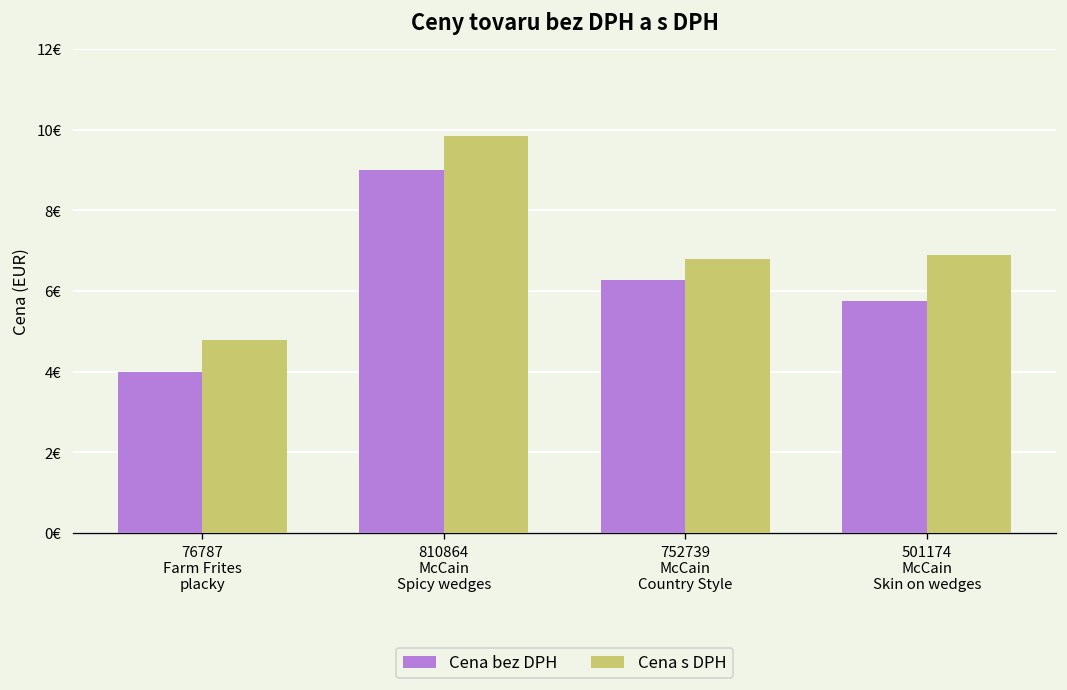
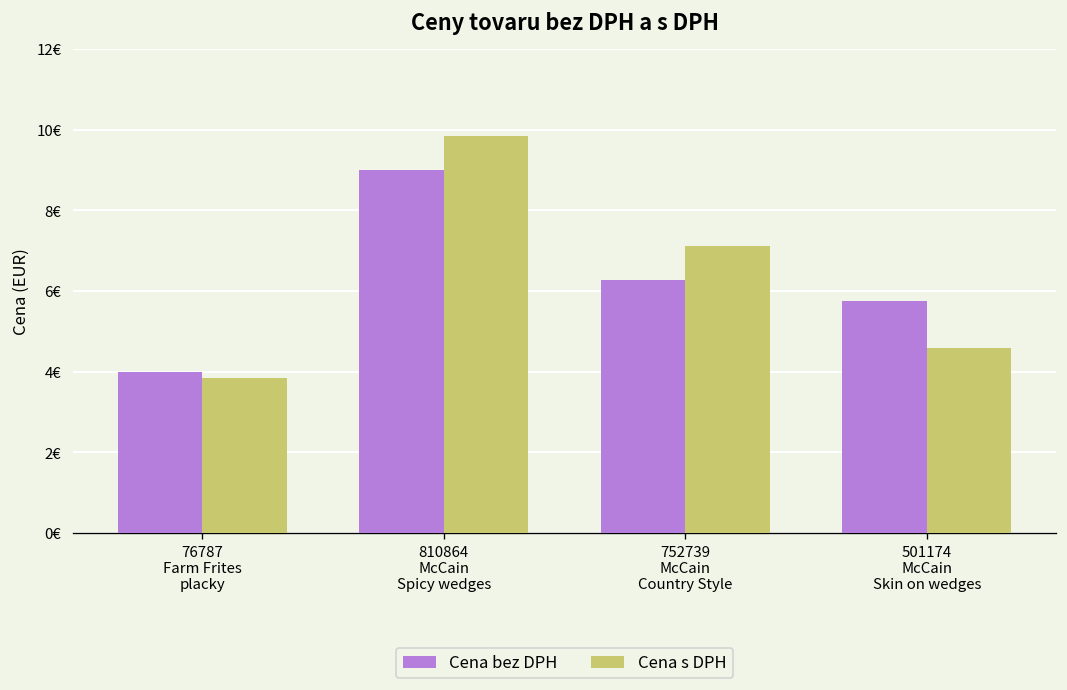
  {
    "Cena bez DPH": {
      "76787 Farm Frites placky": "4.0€",
      "810864 McCain Spicy wedges": "9.0€",
      "752739 McCain Country Style": "6.3€",
      "501174 McCain Skin on wedges": "5.8€"
    },
    "Cena s DPH": {
-     "76787 Farm Frites placky": "4.8€",
+     "76787 Farm Frites placky": "3.9€",
      "810864 McCain Spicy wedges": "9.8€",
-     "752739 McCain Country Style": "6.8€",
-     "501174 McCain Skin on wedges": "6.9€"
+     "752739 McCain Country Style": "7.1€",
+     "501174 McCain Skin on wedges": "4.6€"
    }
  }
